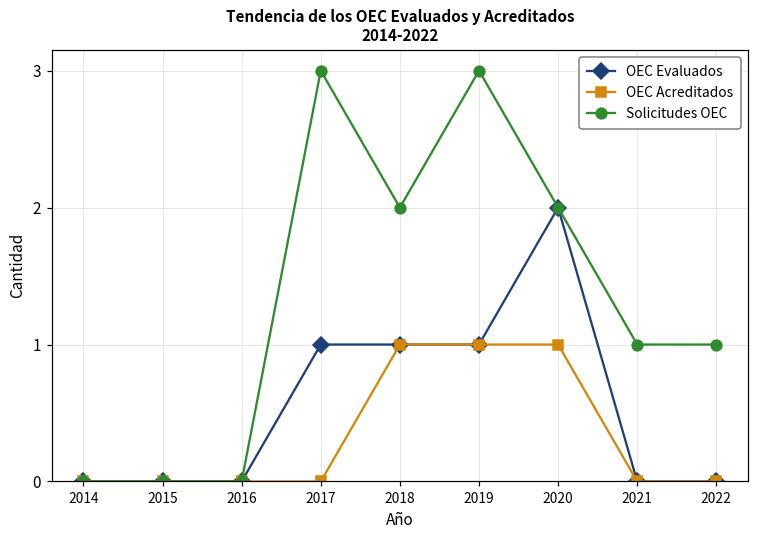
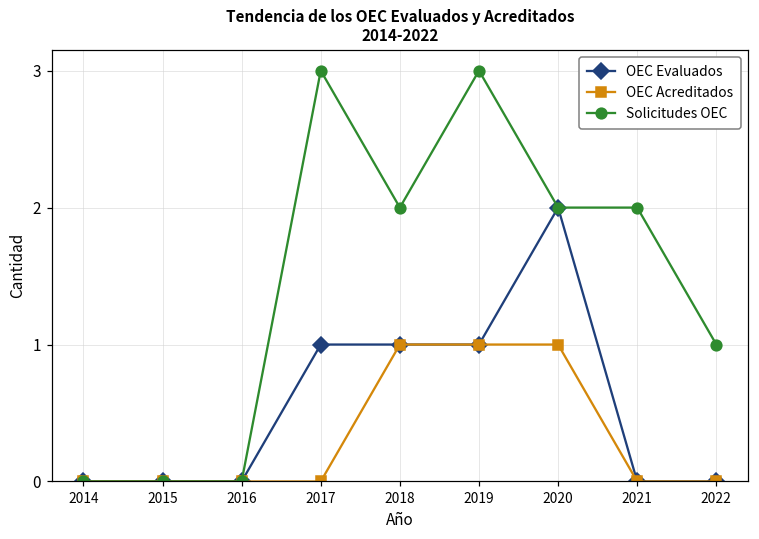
  {
    "OEC Evaluados": {
      "2017": 1
    },
    "OEC Acreditados": {
      "2017": 0,
      "2020": 1
    },
    "Solicitudes OEC": {
      "2017": 3,
      "2018": 2,
      "2019": 3,
-     "2021": 1,
+     "2021": 2,
      "2022": 1
    }
  }
